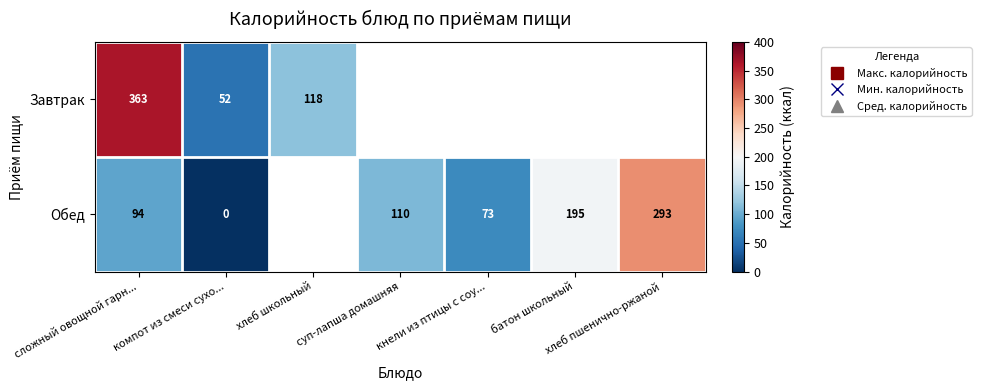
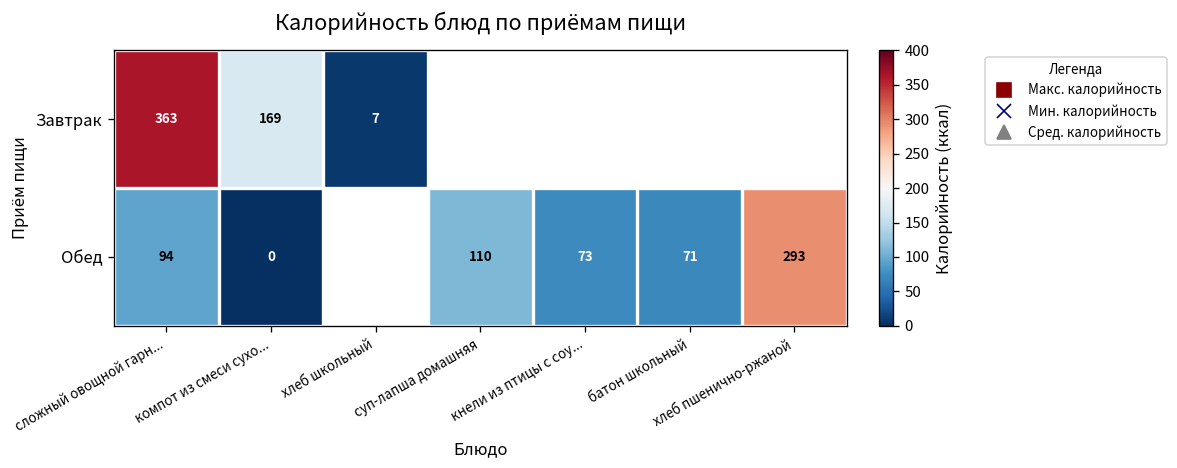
  {
    "Завтрак": {
      "сложный овощной гарн...": 363,
-     "компот из смеси сухо...": 52,
-     "хлеб школьный": 118
+     "компот из смеси сухо...": 169,
+     "хлеб школьный": 7
    },
    "Обед": {
      "сложный овощной гарн...": 94,
      "компот из смеси сухо...": 0,
      "суп-лапша домашняя": 110,
      "кнели из птицы с соу...": 73,
-     "батон школьный": 195,
+     "батон школьный": 71,
      "хлеб пшенично-ржаной": 293
    }
  }
